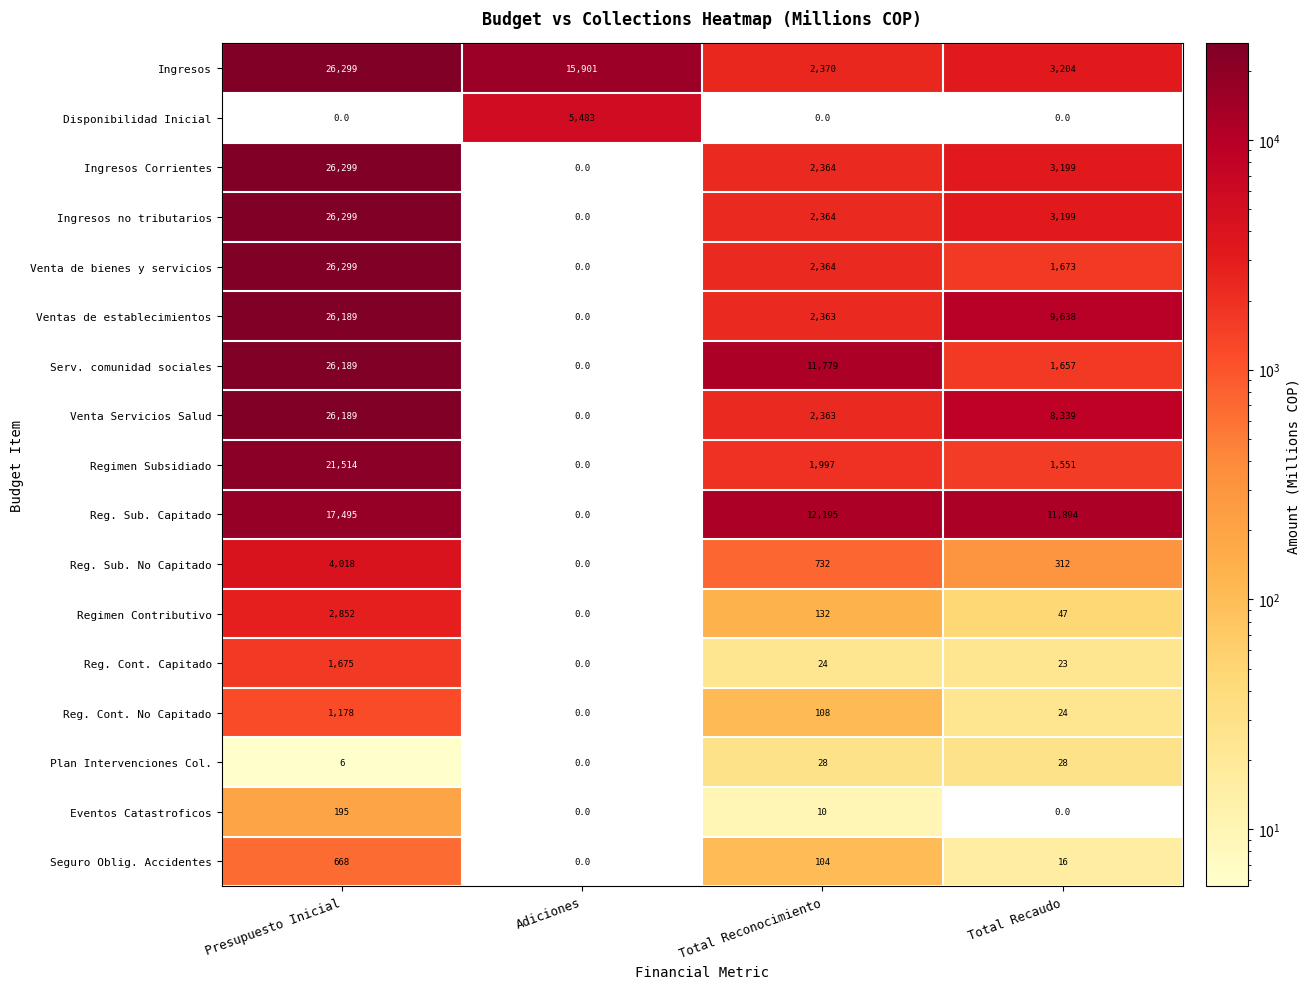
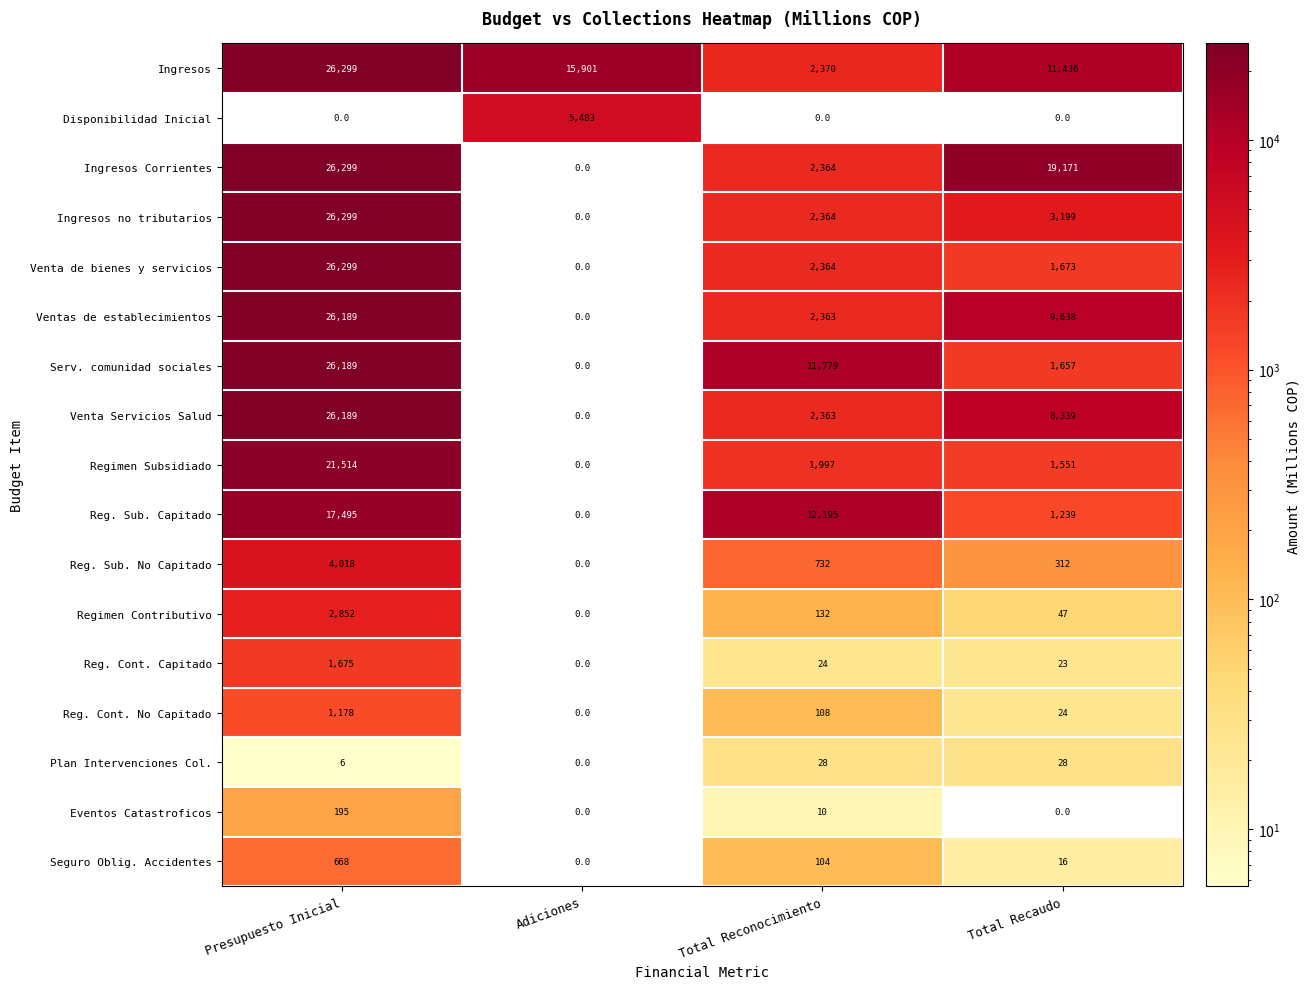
  {
    "Ingresos": {
      "Presupuesto Inicial": "26,299",
      "Adiciones": "15,901",
      "Total Reconocimiento": "2,370",
-     "Total Recaudo": "3,204"
+     "Total Recaudo": "11,436"
    },
    "Disponibilidad Inicial": {
      "Presupuesto Inicial": "0.0",
      "Adiciones": "5,483",
      "Total Reconocimiento": "0.0",
      "Total Recaudo": "0.0"
    },
    "Ingresos Corrientes": {
      "Presupuesto Inicial": "26,299",
      "Adiciones": "0.0",
      "Total Reconocimiento": "2,364",
-     "Total Recaudo": "3,199"
+     "Total Recaudo": "19,171"
    },
    "Ingresos no tributarios": {
      "Presupuesto Inicial": "26,299",
      "Adiciones": "0.0",
      "Total Reconocimiento": "2,364",
      "Total Recaudo": "3,199"
    },
    "Venta de bienes y servicios": {
      "Presupuesto Inicial": "26,299",
      "Adiciones": "0.0",
      "Total Reconocimiento": "2,364",
      "Total Recaudo": "1,673"
    },
    "Ventas de establecimientos": {
      "Presupuesto Inicial": "26,189",
      "Adiciones": "0.0",
      "Total Reconocimiento": "2,363",
      "Total Recaudo": "9,638"
    },
    "Serv. comunidad sociales": {
      "Presupuesto Inicial": "26,189",
      "Adiciones": "0.0",
      "Total Reconocimiento": "11,779",
      "Total Recaudo": "1,657"
    },
    "Venta Servicios Salud": {
      "Presupuesto Inicial": "26,189",
      "Adiciones": "0.0",
      "Total Reconocimiento": "2,363",
      "Total Recaudo": "8,339"
    },
    "Regimen Subsidiado": {
      "Presupuesto Inicial": "21,514",
      "Adiciones": "0.0",
      "Total Reconocimiento": "1,997",
      "Total Recaudo": "1,551"
    },
    "Reg. Sub. Capitado": {
      "Presupuesto Inicial": "17,495",
      "Adiciones": "0.0",
      "Total Reconocimiento": "12,195",
-     "Total Recaudo": "11,894"
+     "Total Recaudo": "1,239"
    },
    "Reg. Sub. No Capitado": {
      "Presupuesto Inicial": "4,018",
      "Adiciones": "0.0",
      "Total Reconocimiento": "732",
      "Total Recaudo": "312"
    },
    "Regimen Contributivo": {
      "Presupuesto Inicial": "2,852",
      "Adiciones": "0.0",
      "Total Reconocimiento": "132",
      "Total Recaudo": "47"
    },
    "Reg. Cont. Capitado": {
      "Presupuesto Inicial": "1,675",
      "Adiciones": "0.0",
      "Total Reconocimiento": "24",
      "Total Recaudo": "23"
    },
    "Reg. Cont. No Capitado": {
      "Presupuesto Inicial": "1,178",
      "Adiciones": "0.0",
      "Total Reconocimiento": "108",
      "Total Recaudo": "24"
    },
    "Plan Intervenciones Col.": {
      "Presupuesto Inicial": "6",
      "Adiciones": "0.0",
      "Total Reconocimiento": "28",
      "Total Recaudo": "28"
    },
    "Eventos Catastroficos": {
      "Presupuesto Inicial": "195",
      "Adiciones": "0.0",
      "Total Reconocimiento": "10",
      "Total Recaudo": "0.0"
    },
    "Seguro Oblig. Accidentes": {
      "Presupuesto Inicial": "668",
      "Adiciones": "0.0",
      "Total Reconocimiento": "104",
      "Total Recaudo": "16"
    }
  }
